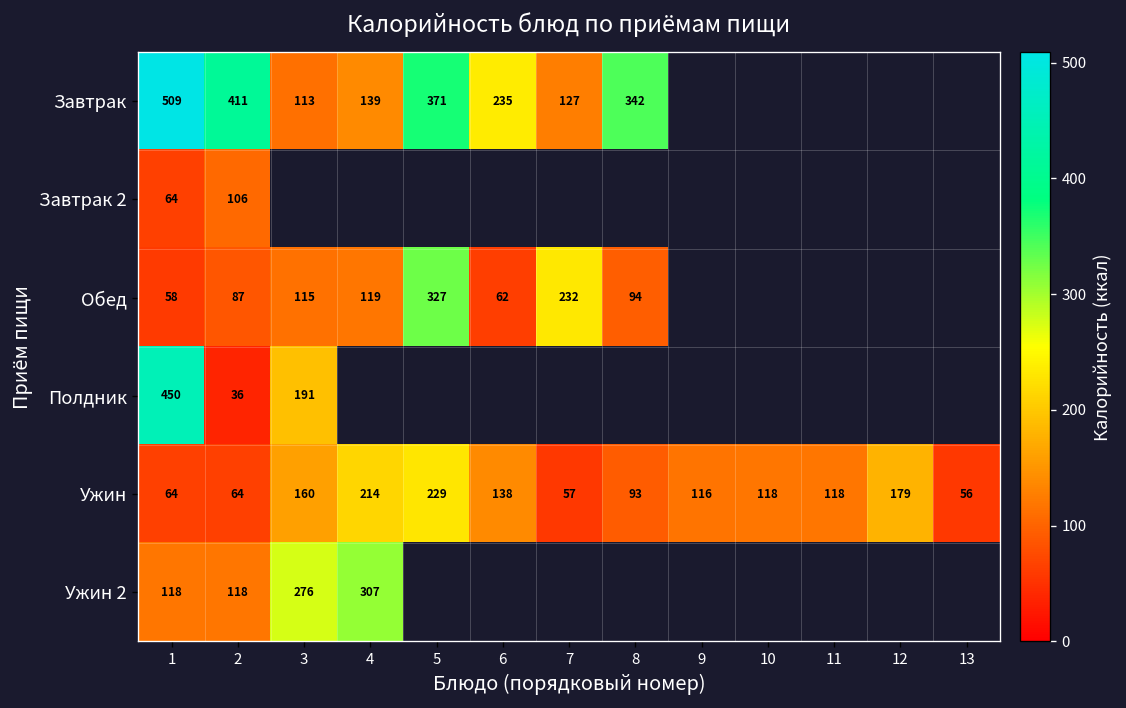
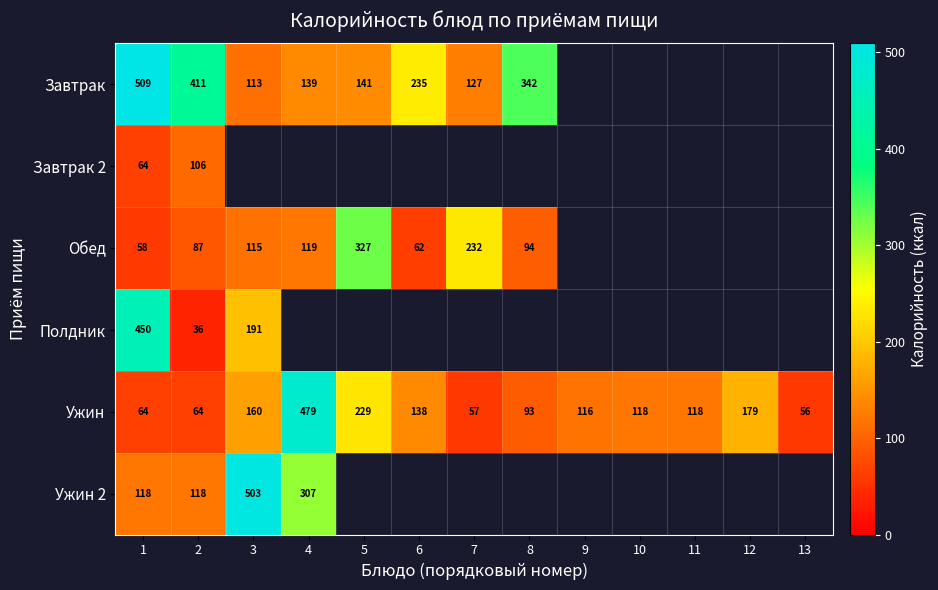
  {
    "Завтрак": {
      "1": 509,
      "2": 411,
      "3": 113,
      "4": 139,
-     "5": 371,
+     "5": 141,
      "6": 235,
      "7": 127,
      "8": 342
    },
    "Завтрак 2": {
      "1": 64,
      "2": 106
    },
    "Обед": {
      "1": 58,
      "2": 87,
      "3": 115,
      "4": 119,
      "5": 327,
      "6": 62,
      "7": 232,
      "8": 94
    },
    "Полдник": {
      "1": 450,
      "2": 36,
      "3": 191
    },
    "Ужин": {
      "1": 64,
      "2": 64,
      "3": 160,
-     "4": 214,
+     "4": 479,
      "5": 229,
      "6": 138,
      "7": 57,
      "8": 93,
      "9": 116,
      "10": 118,
      "11": 118,
      "12": 179,
      "13": 56
    },
    "Ужин 2": {
      "1": 118,
      "2": 118,
-     "3": 276,
+     "3": 503,
      "4": 307
    }
  }
